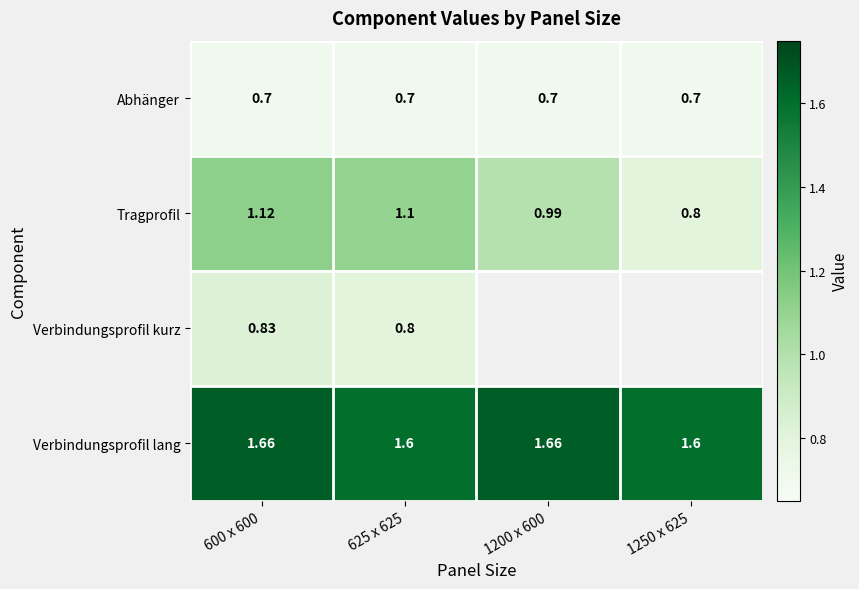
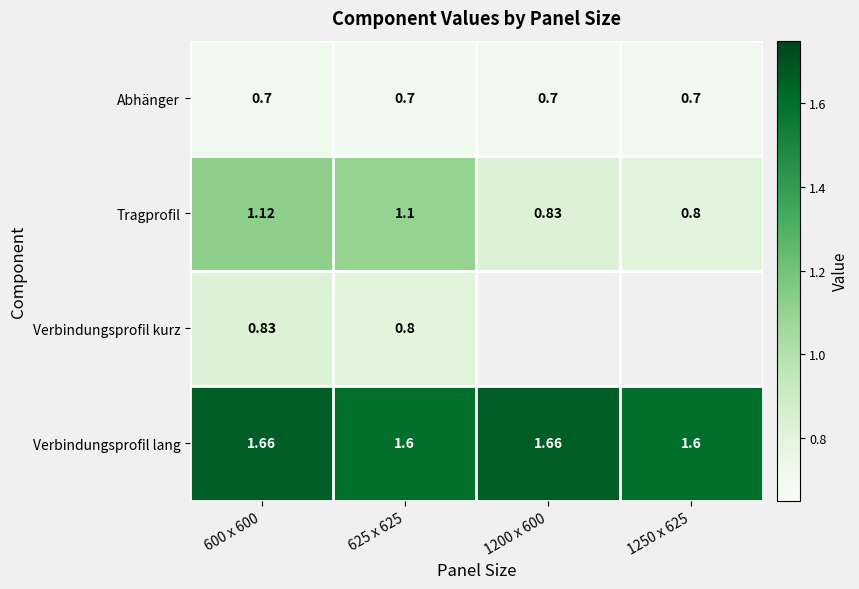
  {
    "Abhänger": {
      "600 x 600": 0.7,
      "625 x 625": 0.7,
      "1200 x 600": 0.7,
      "1250 x 625": 0.7
    },
    "Tragprofil": {
      "600 x 600": 1.12,
      "625 x 625": 1.1,
-     "1200 x 600": 0.99,
+     "1200 x 600": 0.83,
      "1250 x 625": 0.8
    },
    "Verbindungsprofil kurz": {
      "600 x 600": 0.83,
      "625 x 625": 0.8
    },
    "Verbindungsprofil lang": {
      "600 x 600": 1.66,
      "625 x 625": 1.6,
      "1200 x 600": 1.66,
      "1250 x 625": 1.6
    }
  }
